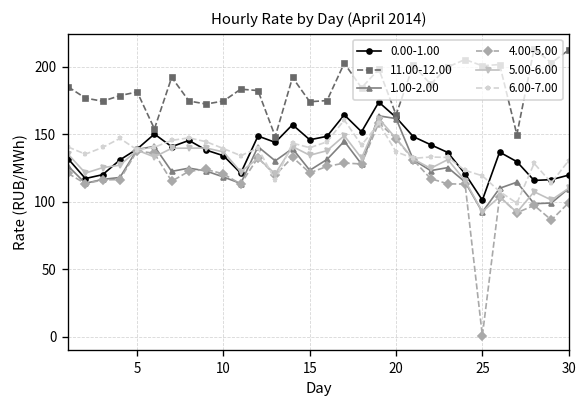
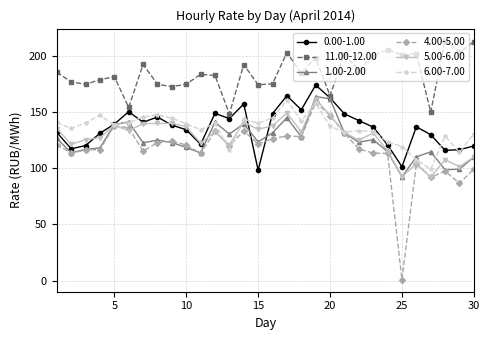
  {
    "0.00-1.00": {
      "10": 134,
-     "15": 146,
+     "15": 98,
      "25": 101,
      "30": 120
    }
  }
